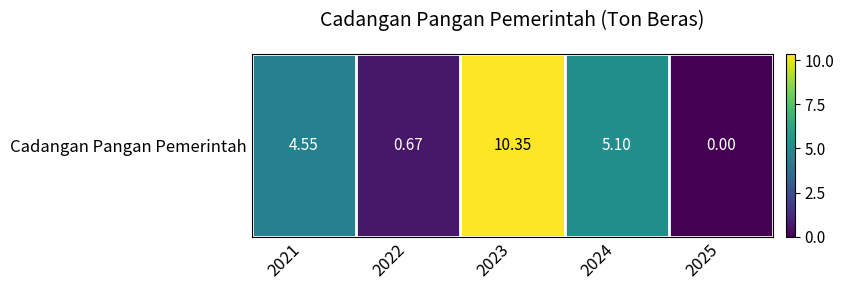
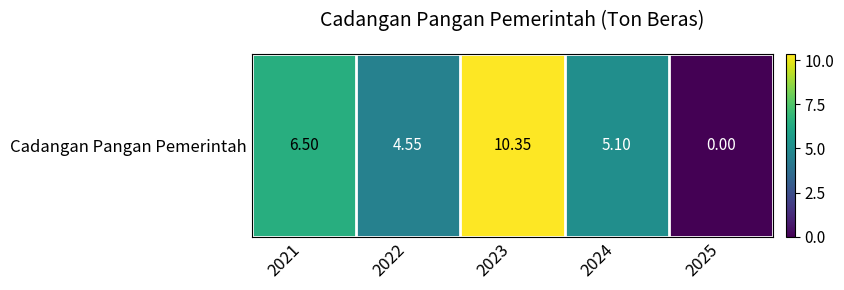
  {
    "Cadangan Pangan Pemerintah": {
-     "2021": 4.55,
-     "2022": 0.67,
+     "2021": 6.50,
+     "2022": 4.55,
      "2023": 10.35,
      "2024": 5.10,
      "2025": 0.00
    }
  }
